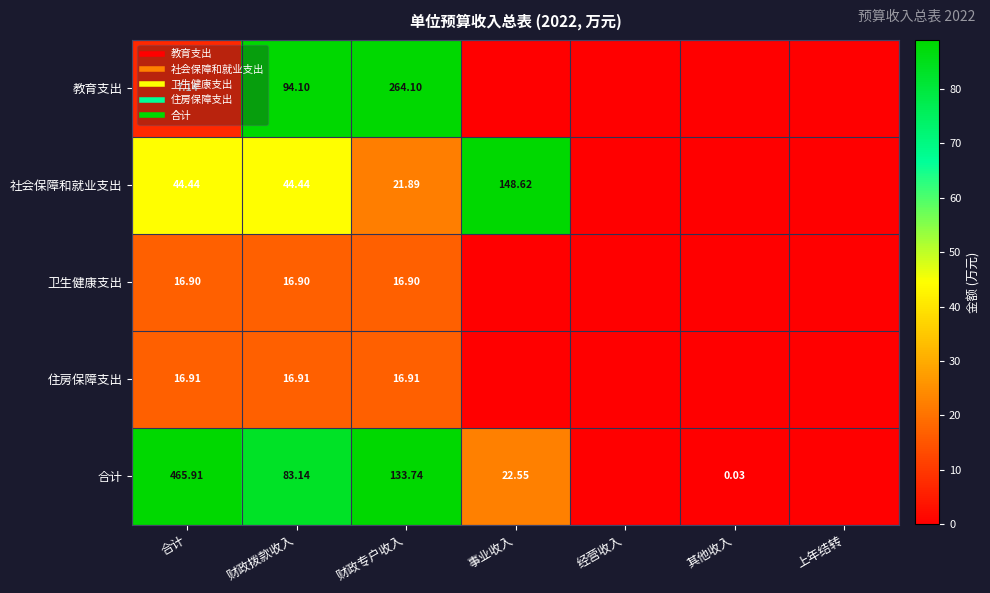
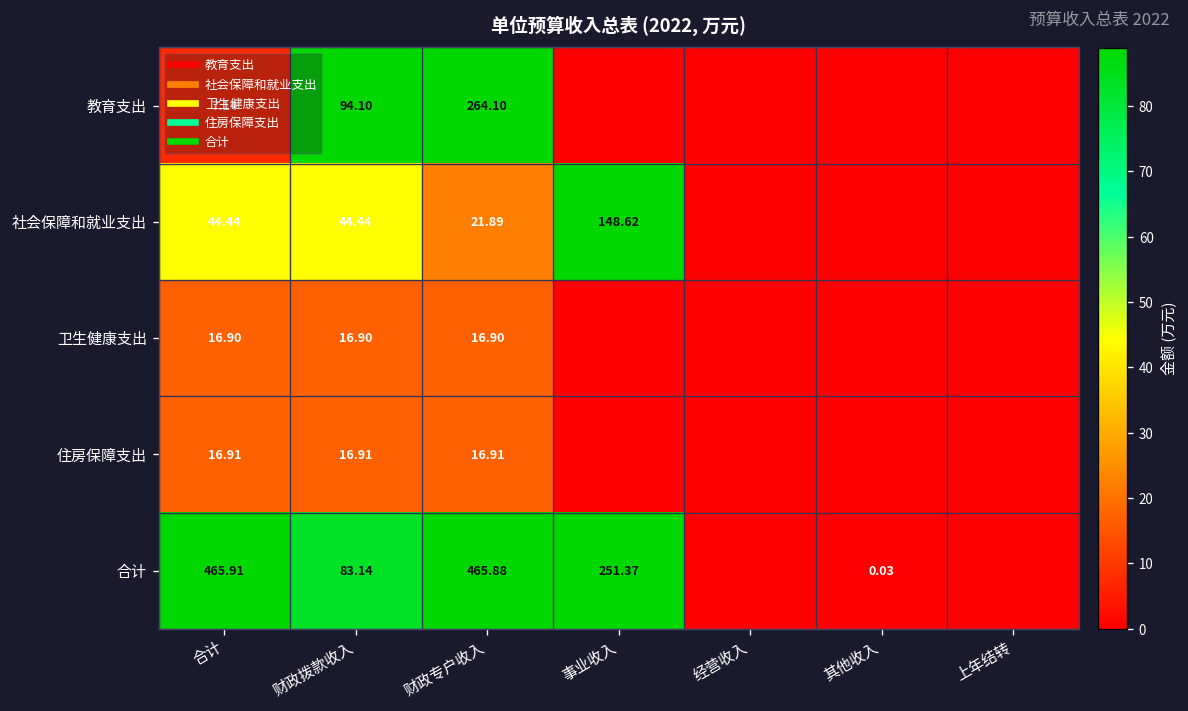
  {
    "教育支出": {
      "财政拨款收入": 94.10,
      "财政专户收入": 264.10
    },
    "社会保障和就业支出": {
      "合计": 44.44,
      "财政拨款收入": 44.44,
      "财政专户收入": 21.89,
      "事业收入": 148.62
    },
    "卫生健康支出": {
      "合计": 16.90,
      "财政拨款收入": 16.90,
      "财政专户收入": 16.90
    },
    "住房保障支出": {
      "合计": 16.91,
      "财政拨款收入": 16.91,
      "财政专户收入": 16.91
    },
    "合计": {
      "合计": 465.91,
      "财政拨款收入": 83.14,
-     "财政专户收入": 133.74,
-     "事业收入": 22.55,
+     "财政专户收入": 465.88,
+     "事业收入": 251.37,
      "其他收入": 0.03
    }
  }
